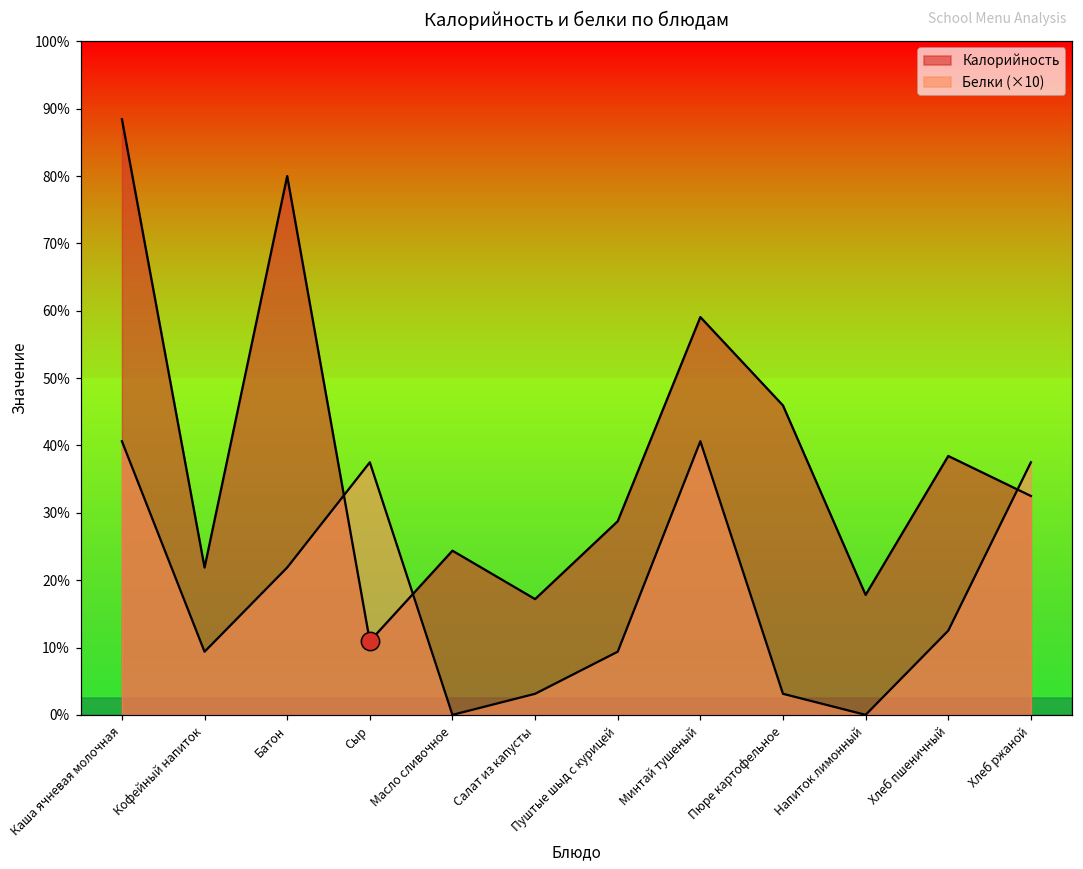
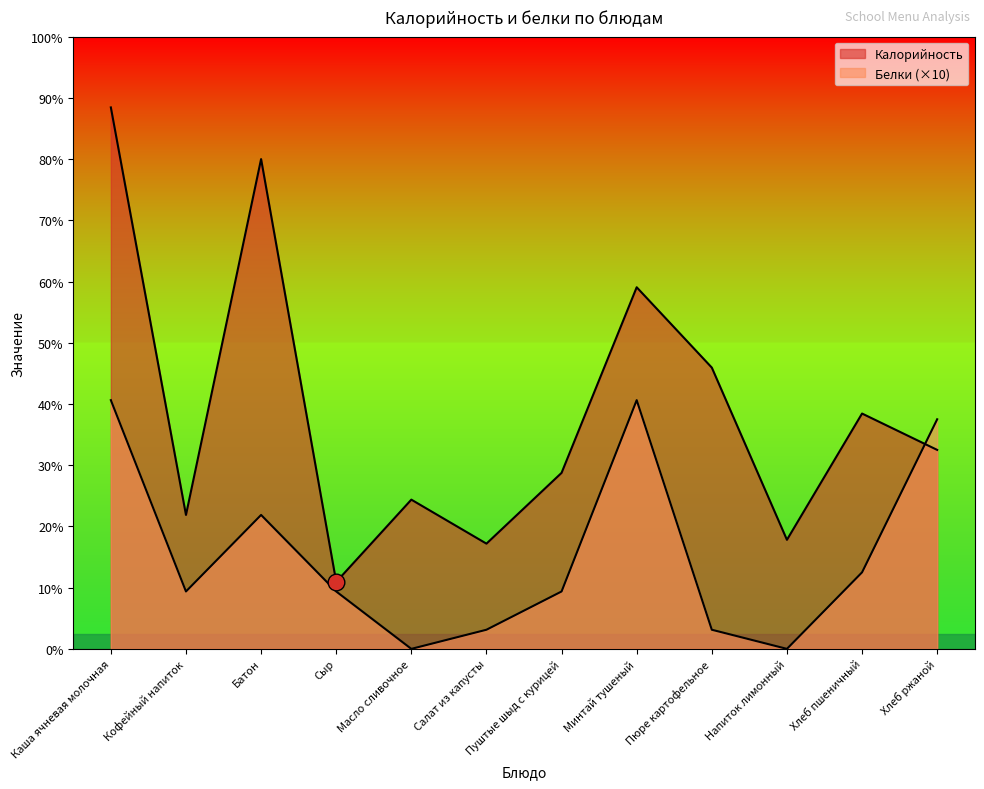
  {
    "Белки (×10)": {
      "Каша ячневая молочная": "41%",
      "Кофейный напиток": "9%",
      "Батон": "22%",
-     "Сыр": "38%",
+     "Сыр": "9%",
      "Салат из капусты": "3%",
      "Пуштые шыд с курицей": "9%",
      "Минтай тушеный": "41%",
      "Пюре картофельное": "3%",
      "Хлеб пшеничный": "13%",
      "Хлеб ржаной": "38%"
    }
  }
